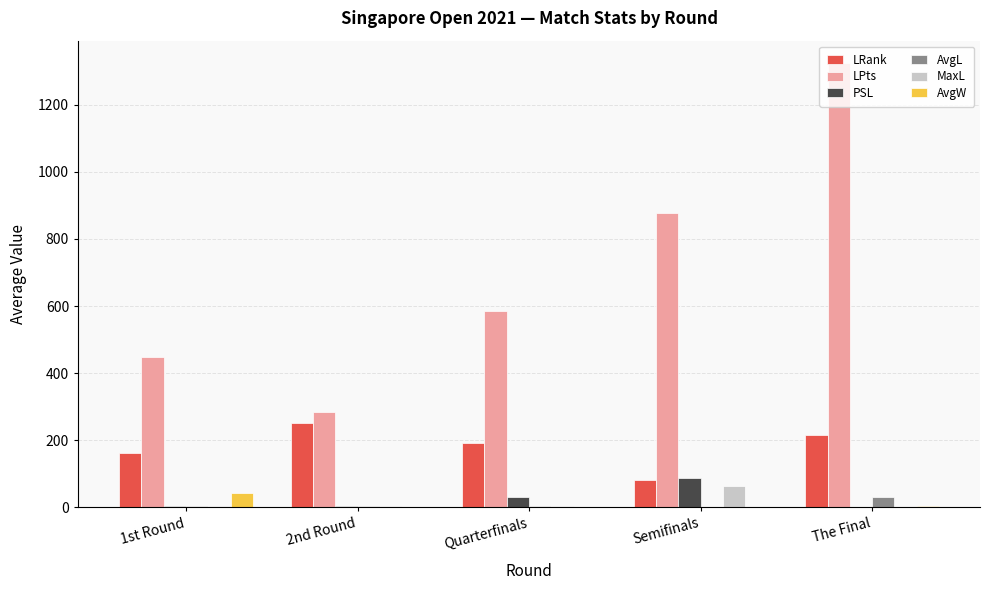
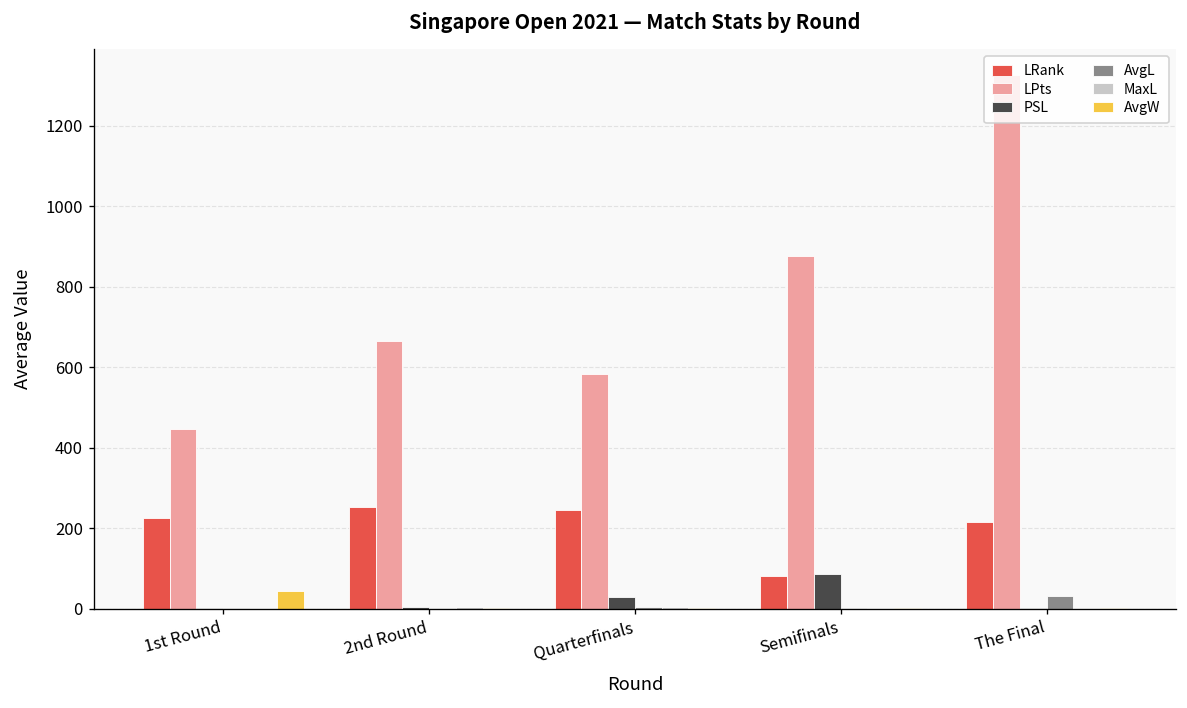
  {
    "LRank": {
-     "1st Round": 160,
+     "1st Round": 230,
      "2nd Round": 250,
-     "Quarterfinals": 190,
+     "Quarterfinals": 250,
      "Semifinals": 80,
      "The Final": 220
    },
    "LPts": {
      "1st Round": 450,
-     "2nd Round": 290,
+     "2nd Round": 670,
      "Quarterfinals": 580,
      "Semifinals": 880
    },
    "PSL": {
      "Quarterfinals": 30,
      "Semifinals": 90
    },
    "AvgL": {
      "The Final": 30
    },
    "MaxL": {
-     "Semifinals": 60
+     "Semifinals": 0
    },
    "AvgW": {
      "1st Round": 40
    }
  }
